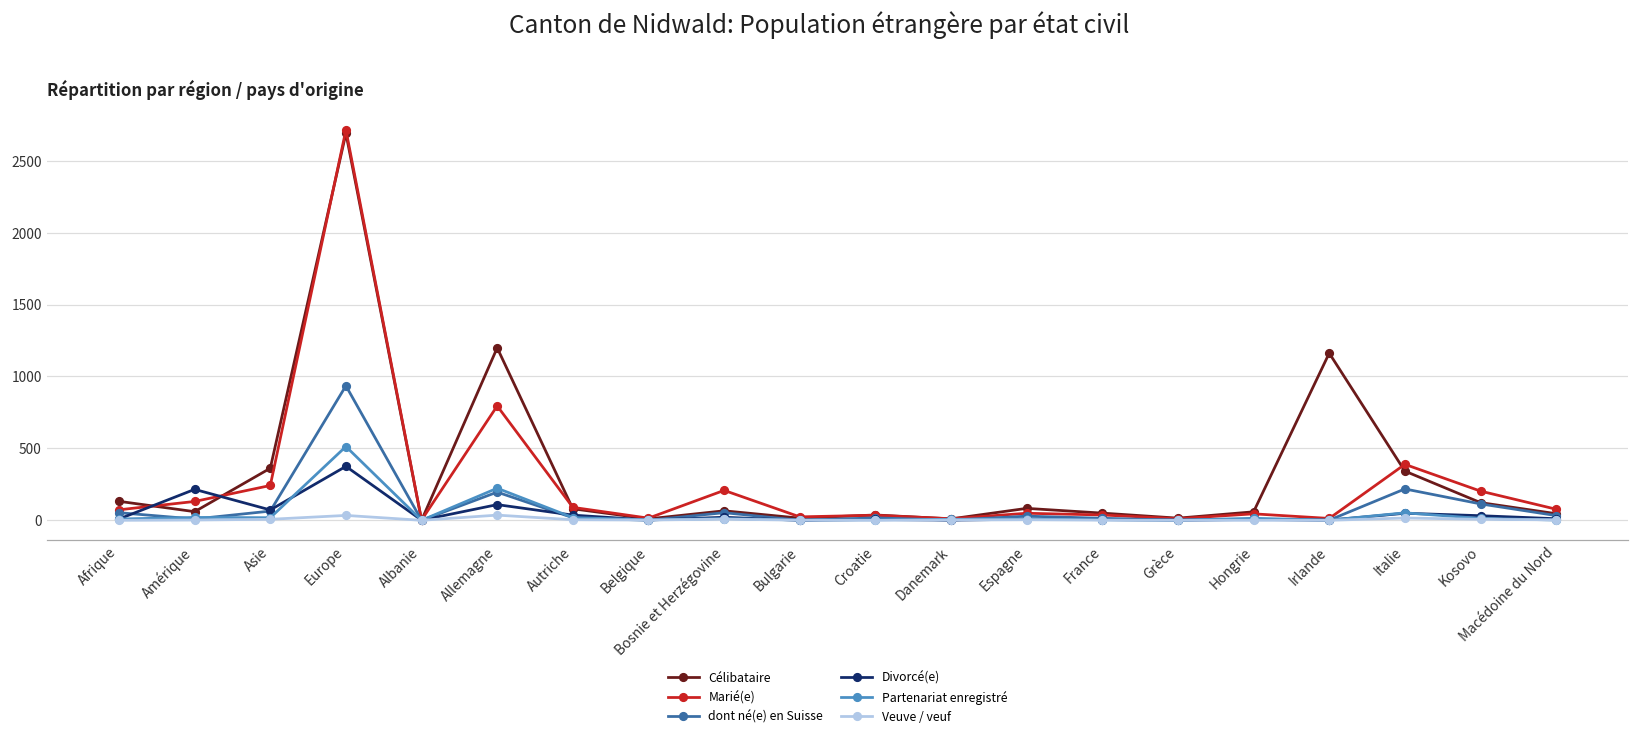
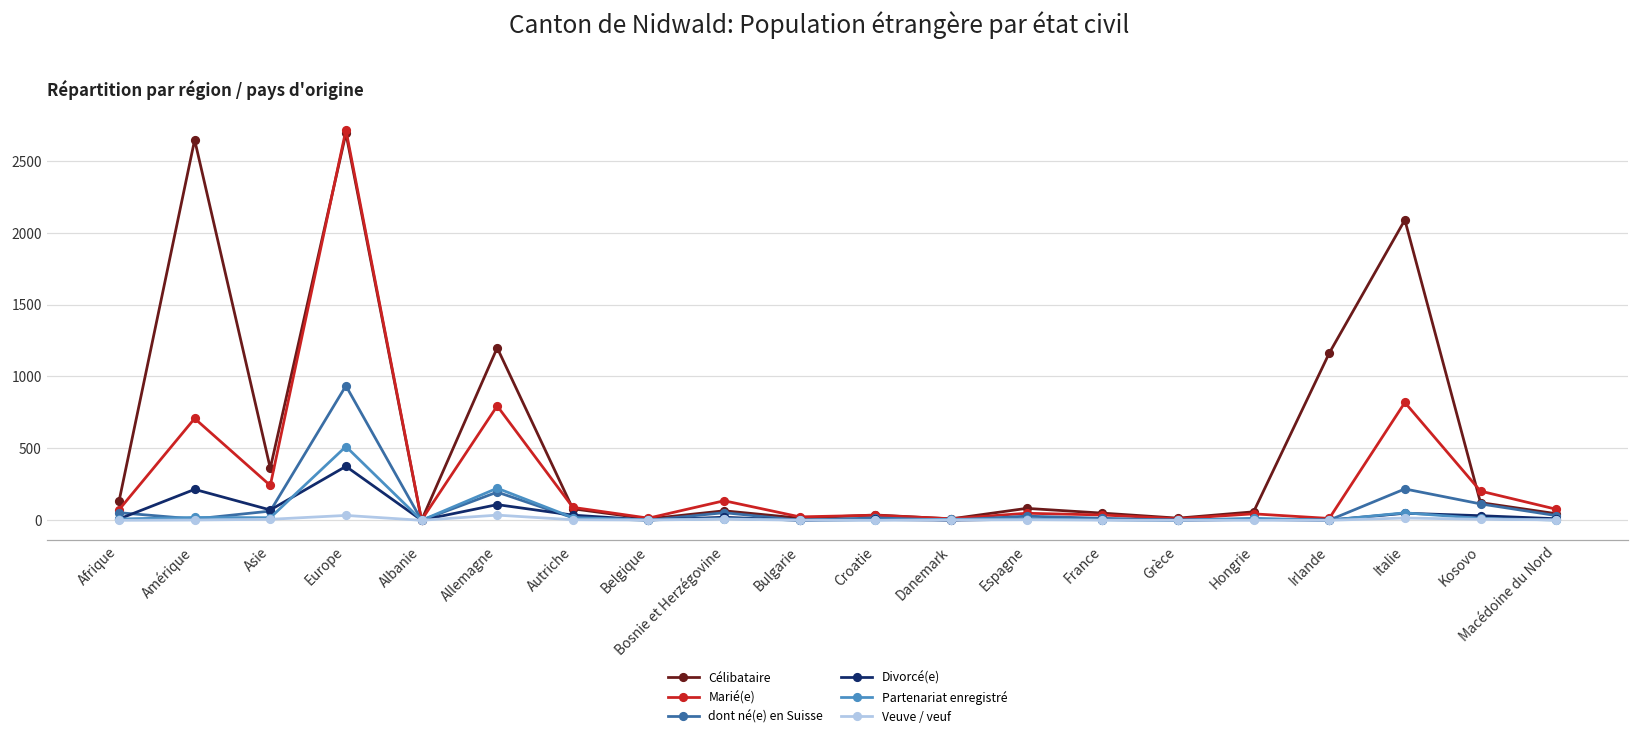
  {
    "Célibataire": {
      "Afrique": 130,
-     "Amérique": 60,
+     "Amérique": 2650,
      "Asie": 360,
      "Europe": 2690,
      "Allemagne": 1200,
      "Espagne": 80,
      "Irlande": 1160,
-     "Italie": 340
+     "Italie": 2090
    },
    "Marié(e)": {
      "Afrique": 70,
-     "Amérique": 130,
+     "Amérique": 710,
      "Asie": 240,
      "Europe": 2710,
      "Allemagne": 800,
-     "Bosnie et Herzégovine": 210,
+     "Bosnie et Herzégovine": 140,
      "Espagne": 50,
-     "Italie": 390,
+     "Italie": 820,
      "Kosovo": 200,
      "Macédoine du Nord": 80
    },
    "Divorcé(e)": {
      "Amérique": 220,
      "Europe": 380,
      "Allemagne": 110
    },
    "Veuve / veuf": {
      "Europe": 30,
      "Allemagne": 40,
      "Italie": 20
    }
  }
